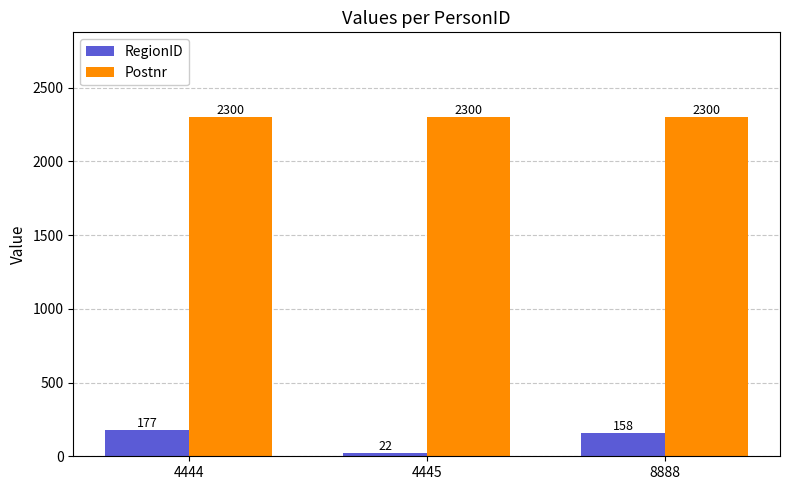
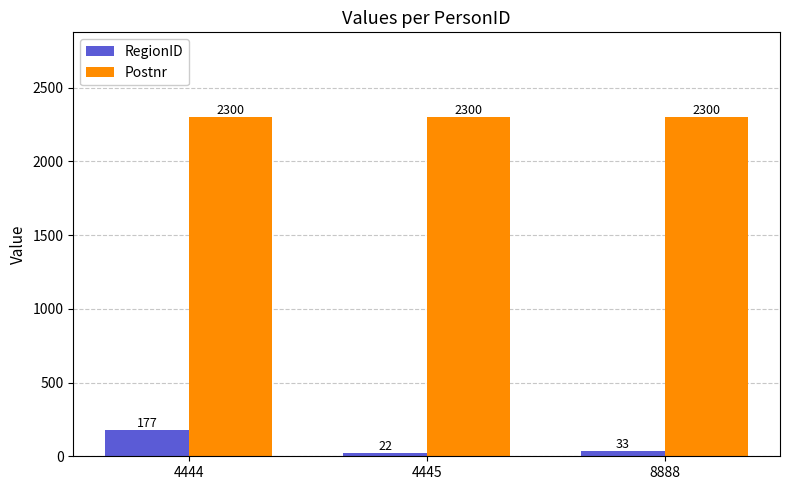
  {
    "RegionID": {
      "4444": 177,
      "4445": 22,
-     "8888": 158
+     "8888": 33
    },
    "Postnr": {
      "4444": 2300,
      "4445": 2300,
      "8888": 2300
    }
  }
